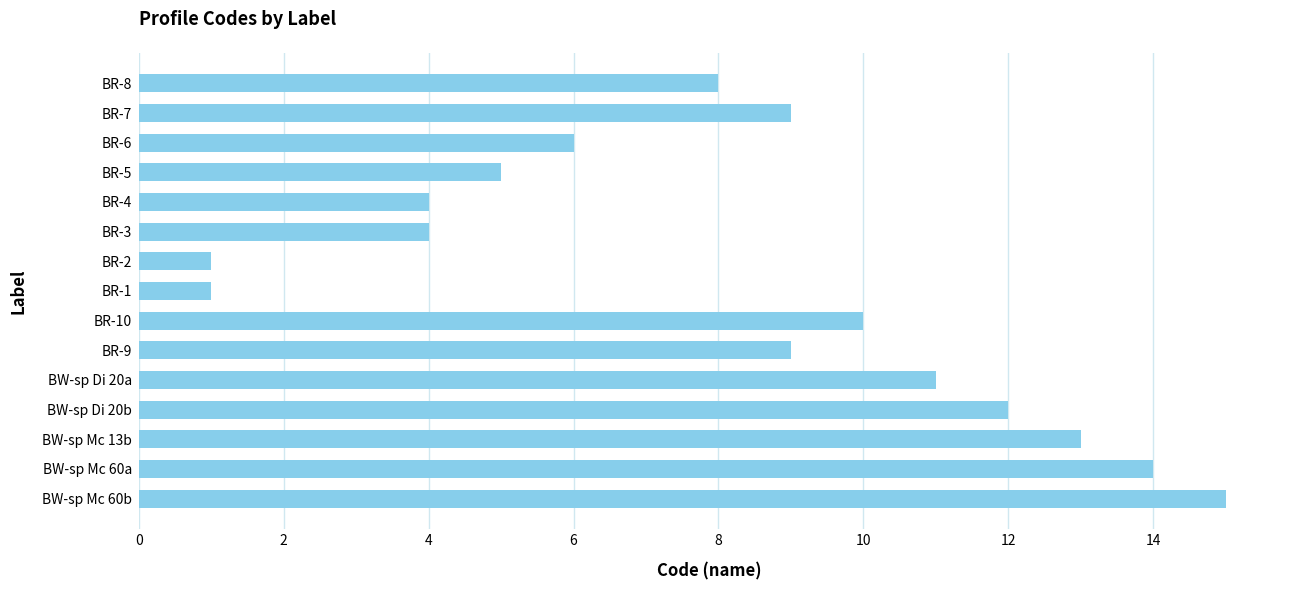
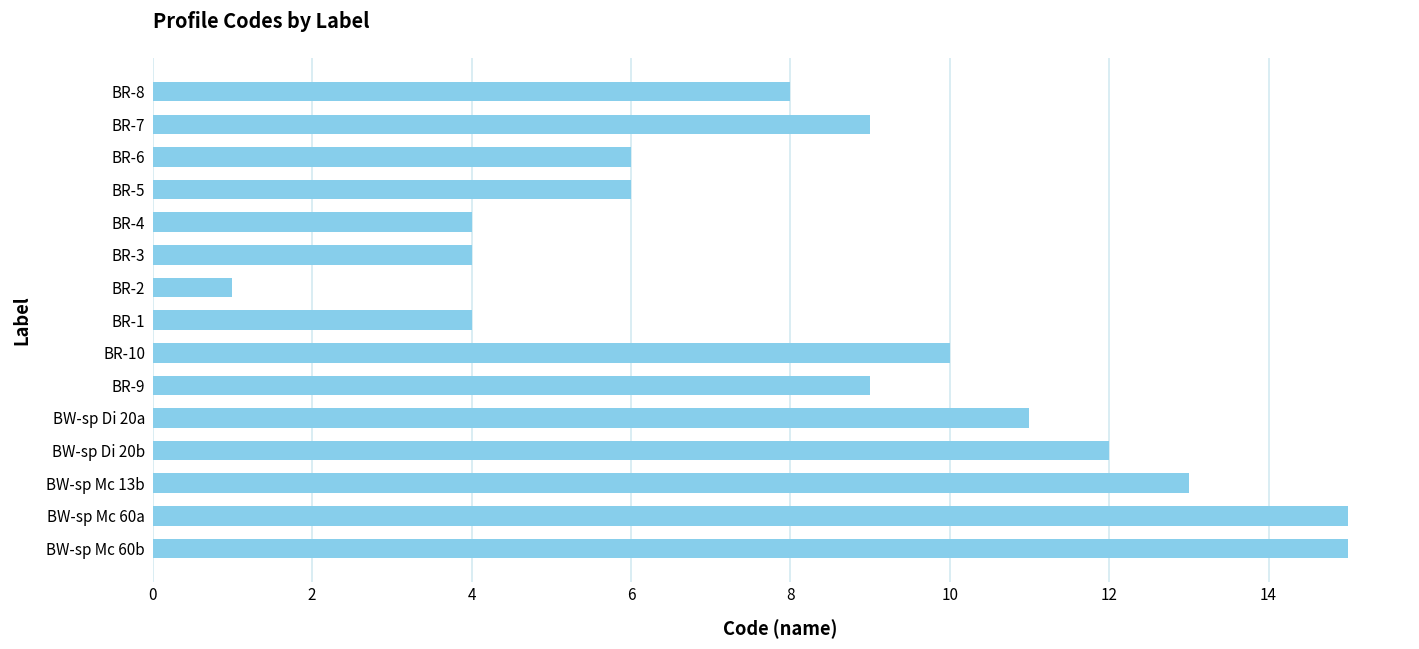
  {
    "BR-8": 8,
    "BR-7": 9,
    "BR-6": 6,
-   "BR-5": 5,
+   "BR-5": 6,
    "BR-4": 4,
    "BR-3": 4,
    "BR-2": 1,
-   "BR-1": 1,
+   "BR-1": 4,
    "BR-10": 10,
    "BR-9": 9,
    "BW-sp Di 20a": 11,
    "BW-sp Di 20b": 12,
    "BW-sp Mc 13b": 13,
-   "BW-sp Mc 60a": 14,
+   "BW-sp Mc 60a": 15,
    "BW-sp Mc 60b": 15
  }
